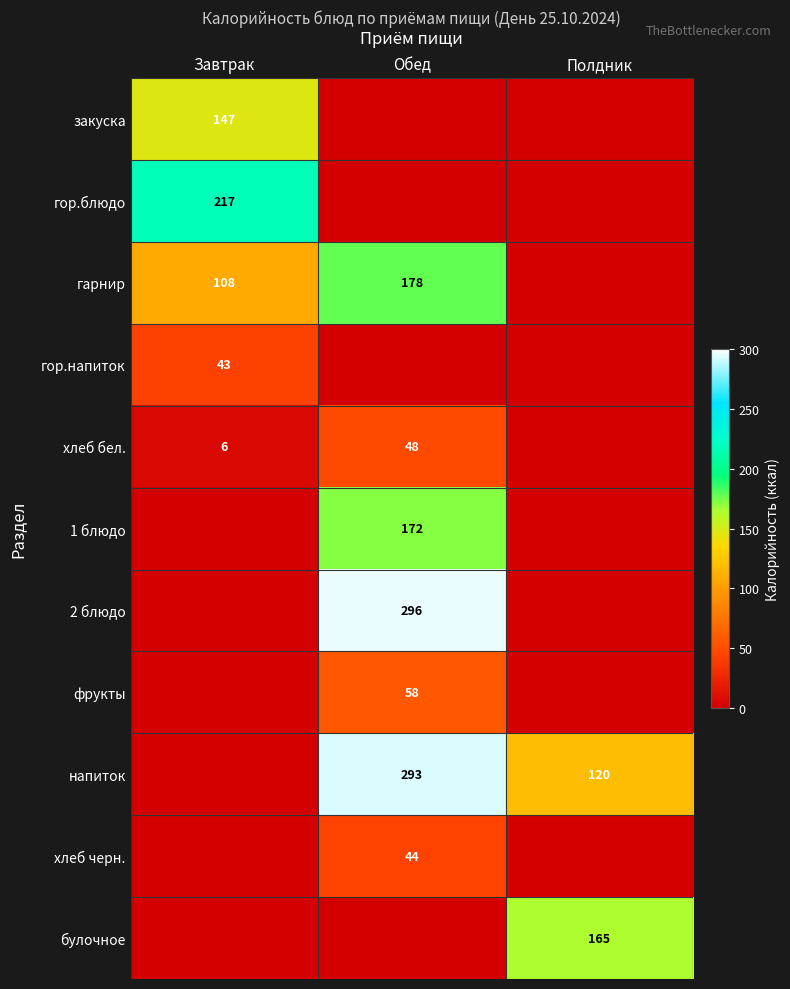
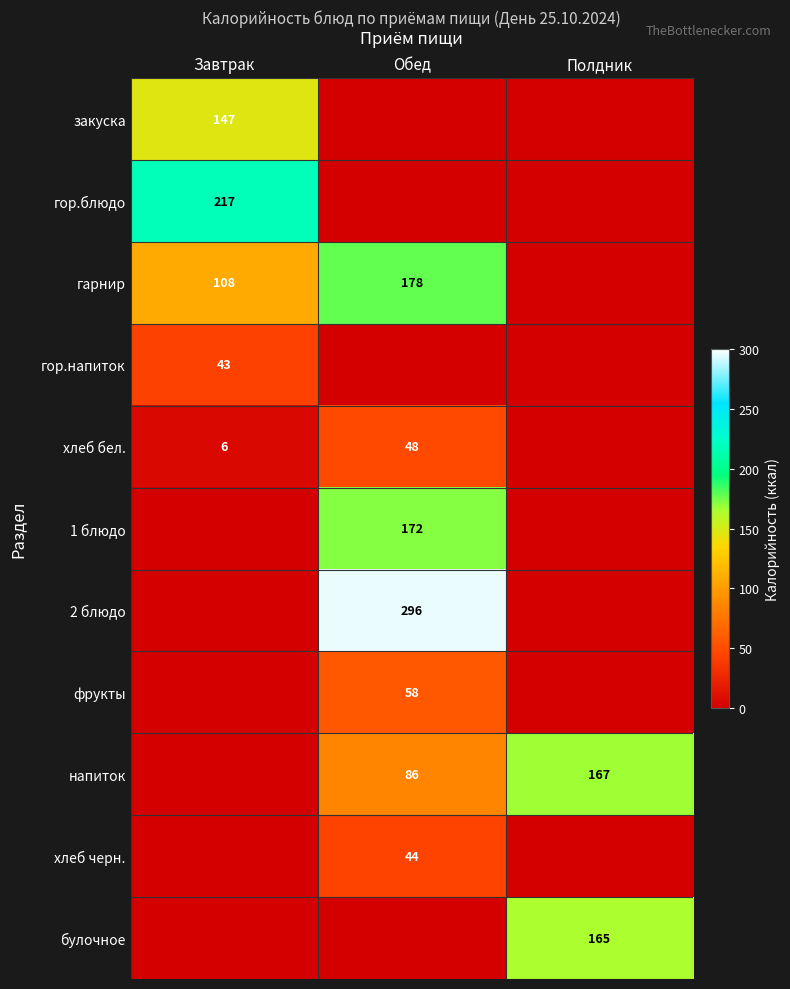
  {
    "закуска": {
      "Завтрак": 147
    },
    "гор.блюдо": {
      "Завтрак": 217
    },
    "гарнир": {
      "Завтрак": 108,
      "Обед": 178
    },
    "гор.напиток": {
      "Завтрак": 43
    },
    "хлеб бел.": {
      "Завтрак": 6,
      "Обед": 48
    },
    "1 блюдо": {
      "Обед": 172
    },
    "2 блюдо": {
      "Обед": 296
    },
    "фрукты": {
      "Обед": 58
    },
    "напиток": {
-     "Обед": 293,
-     "Полдник": 120
+     "Обед": 86,
+     "Полдник": 167
    },
    "хлеб черн.": {
      "Обед": 44
    },
    "булочное": {
      "Полдник": 165
    }
  }
